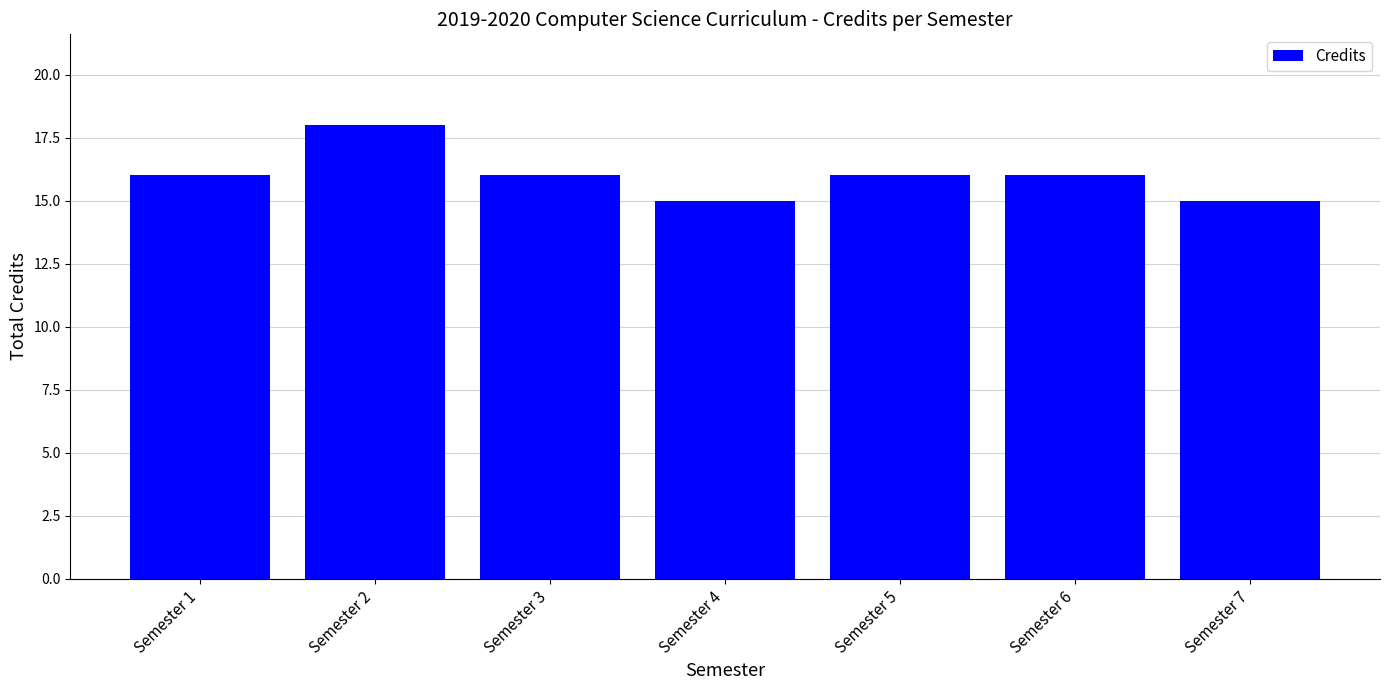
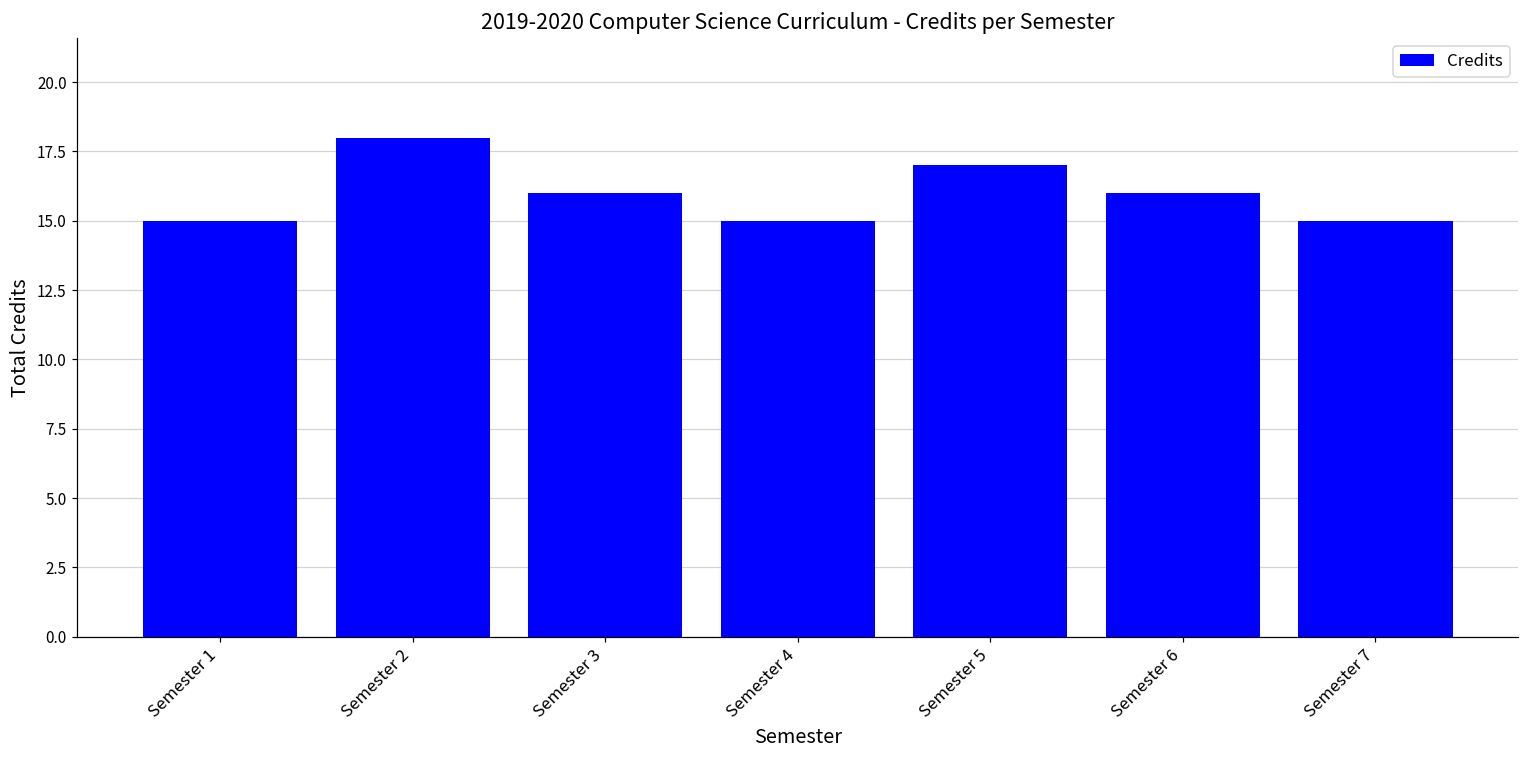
  {
-   "Semester 1": 16,
+   "Semester 1": 15,
    "Semester 2": 18,
    "Semester 3": 16,
    "Semester 4": 15,
-   "Semester 5": 16,
+   "Semester 5": 17,
    "Semester 6": 16,
    "Semester 7": 15
  }
